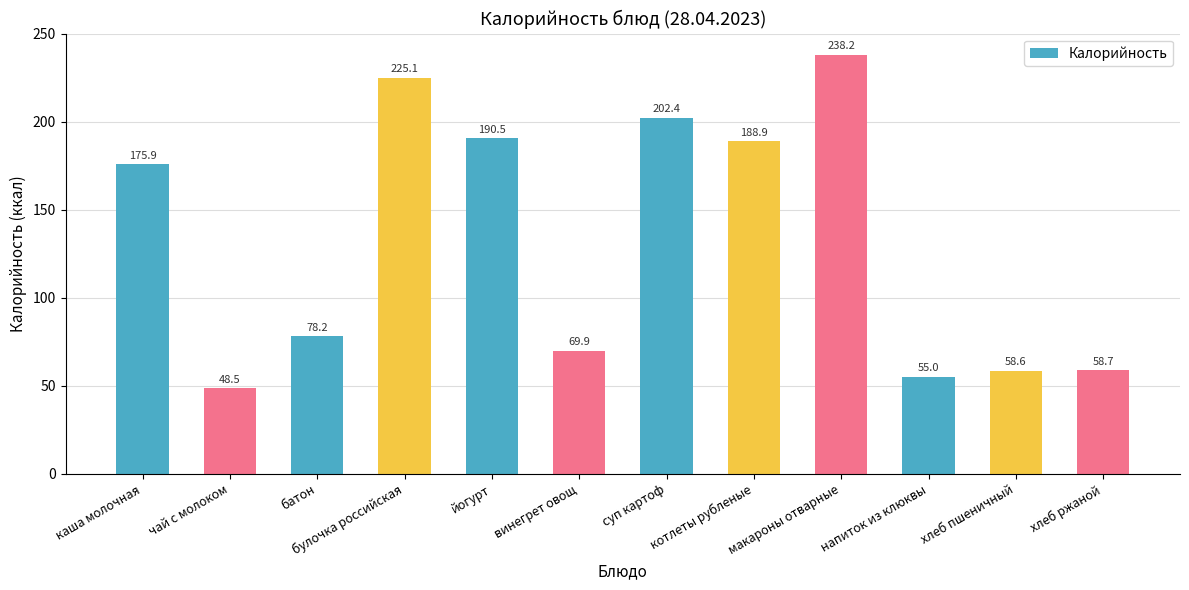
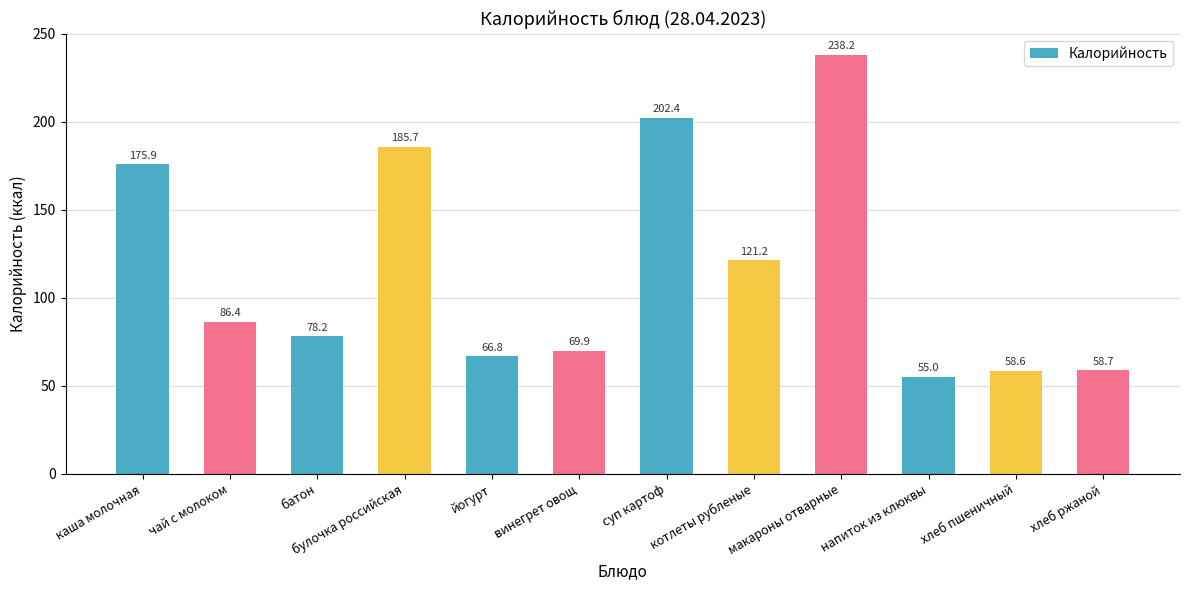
  {
    "каша молочная": 175.9,
-   "чай с молоком": 48.5,
+   "чай с молоком": 86.4,
    "батон": 78.2,
-   "булочка российская": 225.1,
-   "йогурт": 190.5,
+   "булочка российская": 185.7,
+   "йогурт": 66.8,
    "винегрет овощ": 69.9,
    "суп картоф": 202.4,
-   "котлеты рубленые": 188.9,
+   "котлеты рубленые": 121.2,
    "макароны отварные": 238.2,
    "напиток из клюквы": 55.0,
    "хлеб пшеничный": 58.6,
    "хлеб ржаной": 58.7
  }
